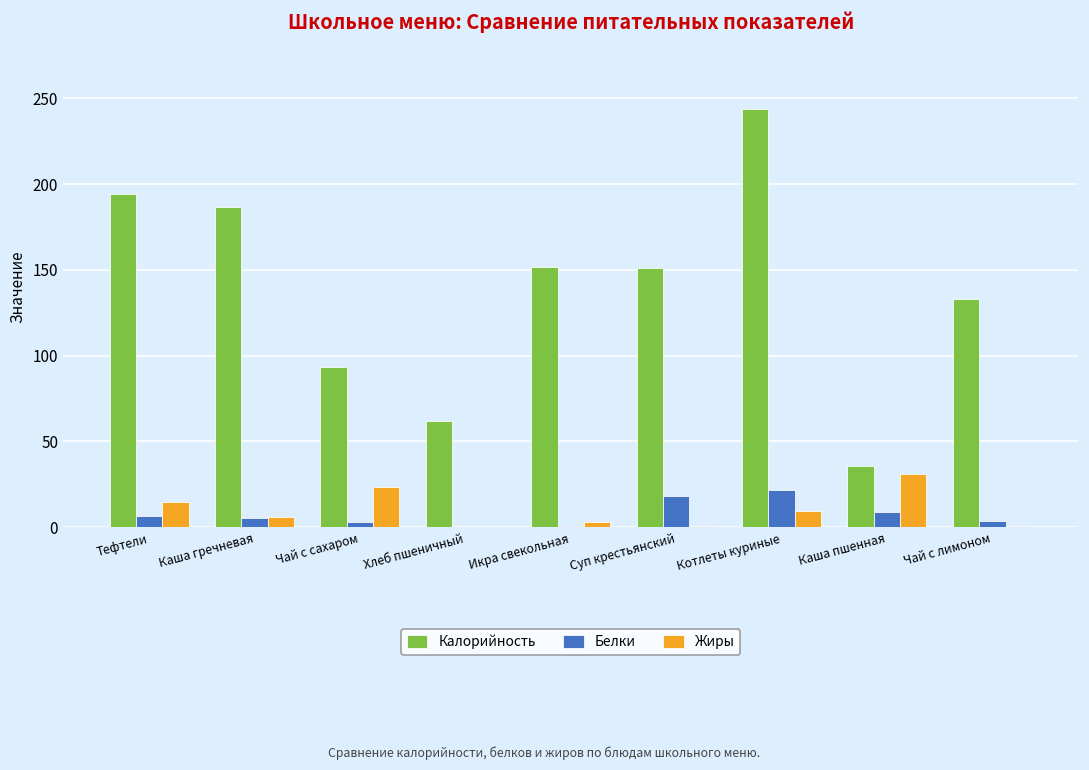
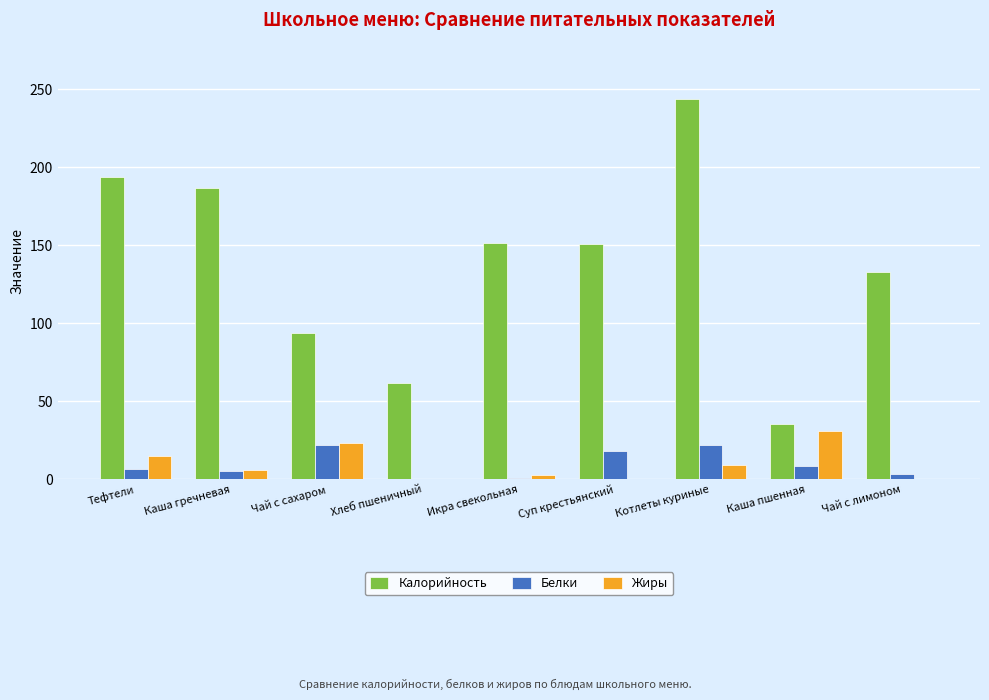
  {
    "Калорийность": {
      "Тефтели": 194,
      "Каша гречневая": 187,
      "Чай с сахаром": 94,
      "Хлеб пшеничный": 62,
      "Икра свекольная": 152,
      "Суп крестьянский": 151,
      "Котлеты куриные": 244,
      "Каша пшенная": 35,
      "Чай с лимоном": 133
    },
    "Белки": {
      "Тефтели": 7,
      "Каша гречневая": 5,
-     "Чай с сахаром": 3,
+     "Чай с сахаром": 22,
      "Суп крестьянский": 18,
      "Котлеты куриные": 22,
      "Каша пшенная": 9,
      "Чай с лимоном": 4
    },
    "Жиры": {
      "Тефтели": 15,
      "Каша гречневая": 6,
      "Чай с сахаром": 23,
      "Икра свекольная": 3,
      "Котлеты куриные": 9,
      "Каша пшенная": 31
    }
  }
